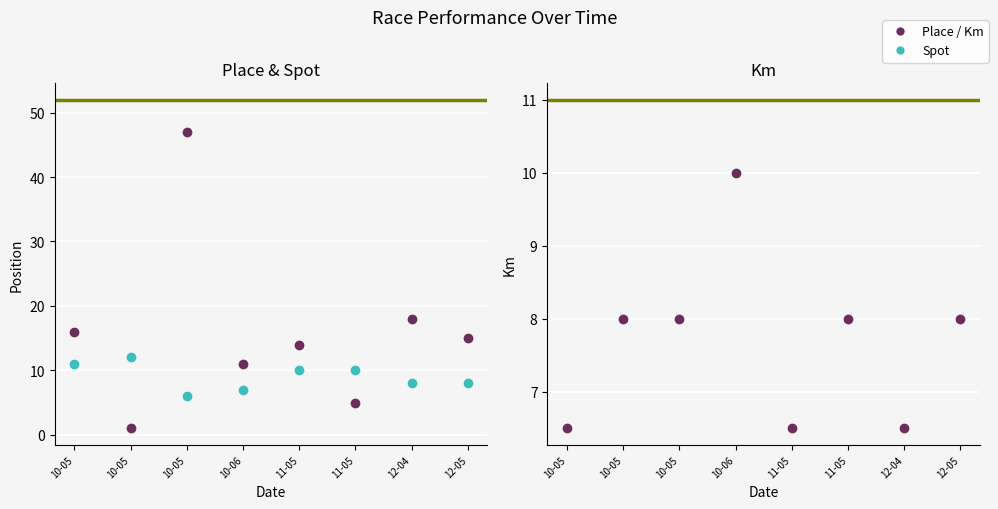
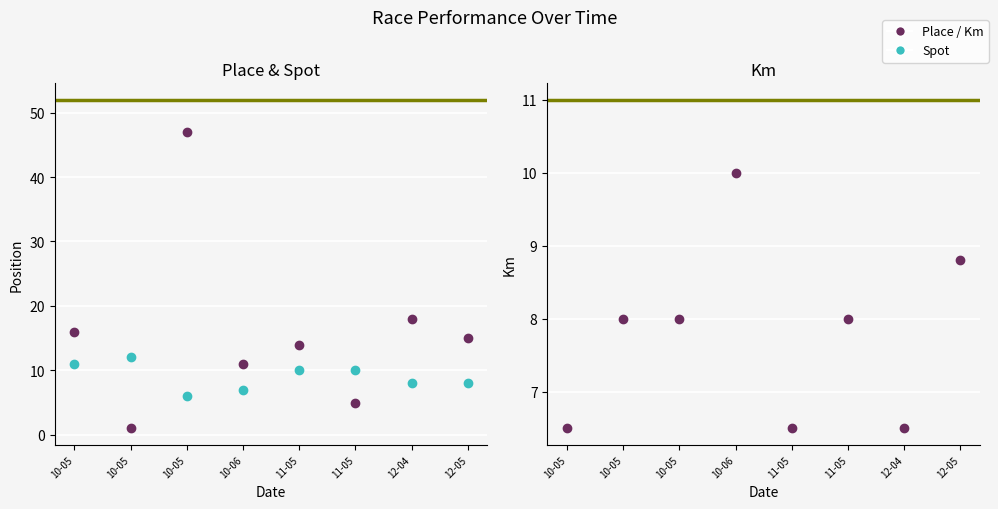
  {
    "Km": {
      "10-06": 10.0,
      "12-04": 6.5,
-     "12-05": 8.0
+     "12-05": 8.8
    }
  }
